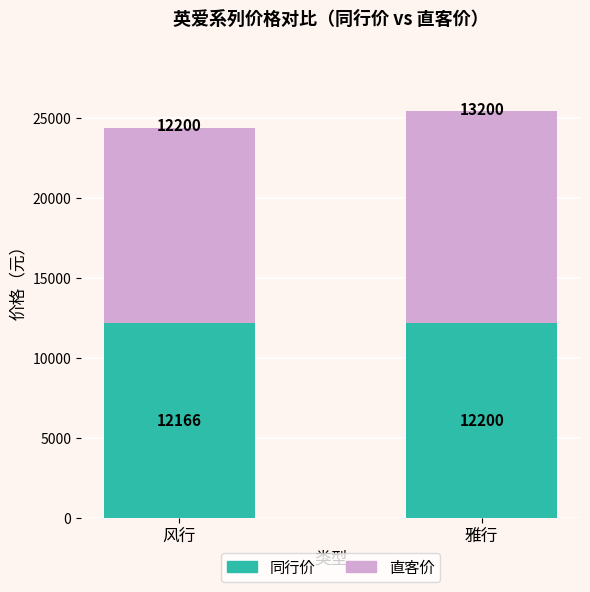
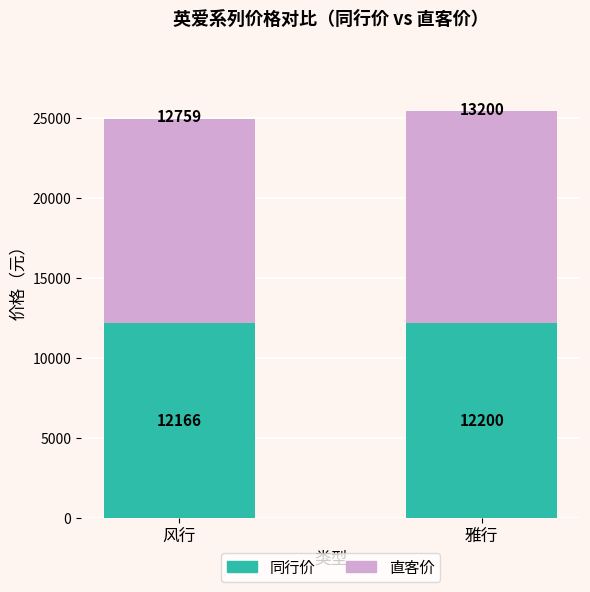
  {
    "同行价": {
      "风行": 12166,
      "雅行": 12200
    },
    "直客价": {
-     "风行": 12200,
+     "风行": 12759,
      "雅行": 13200
    }
  }
